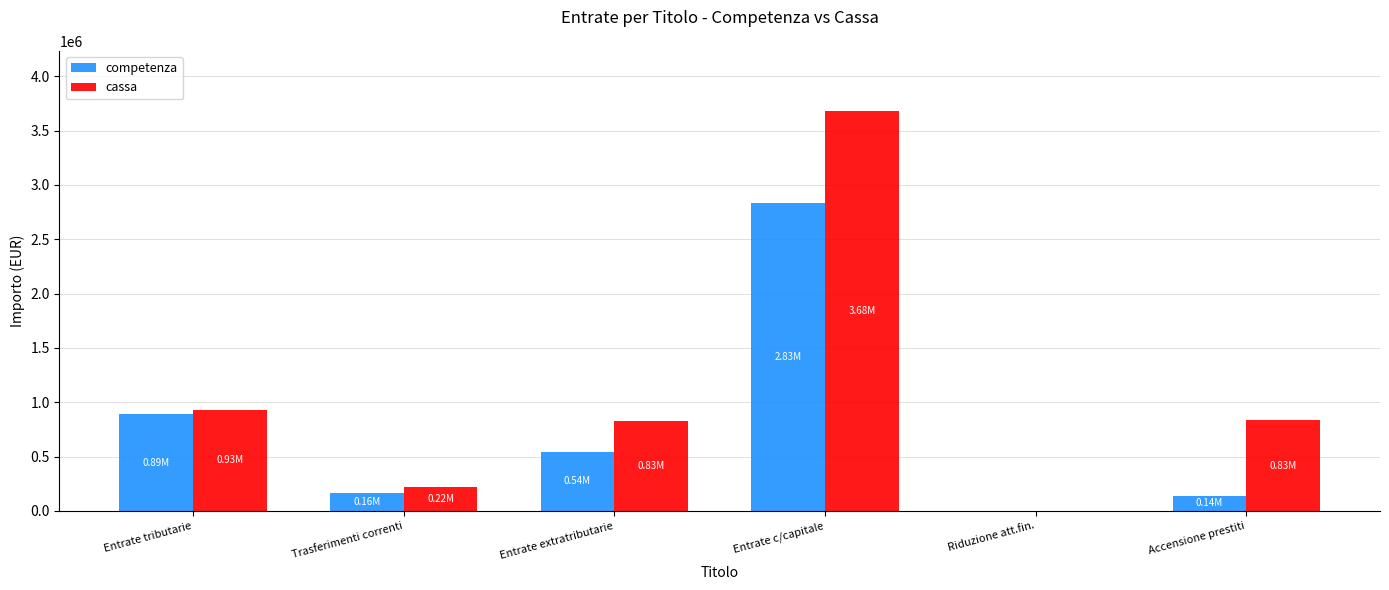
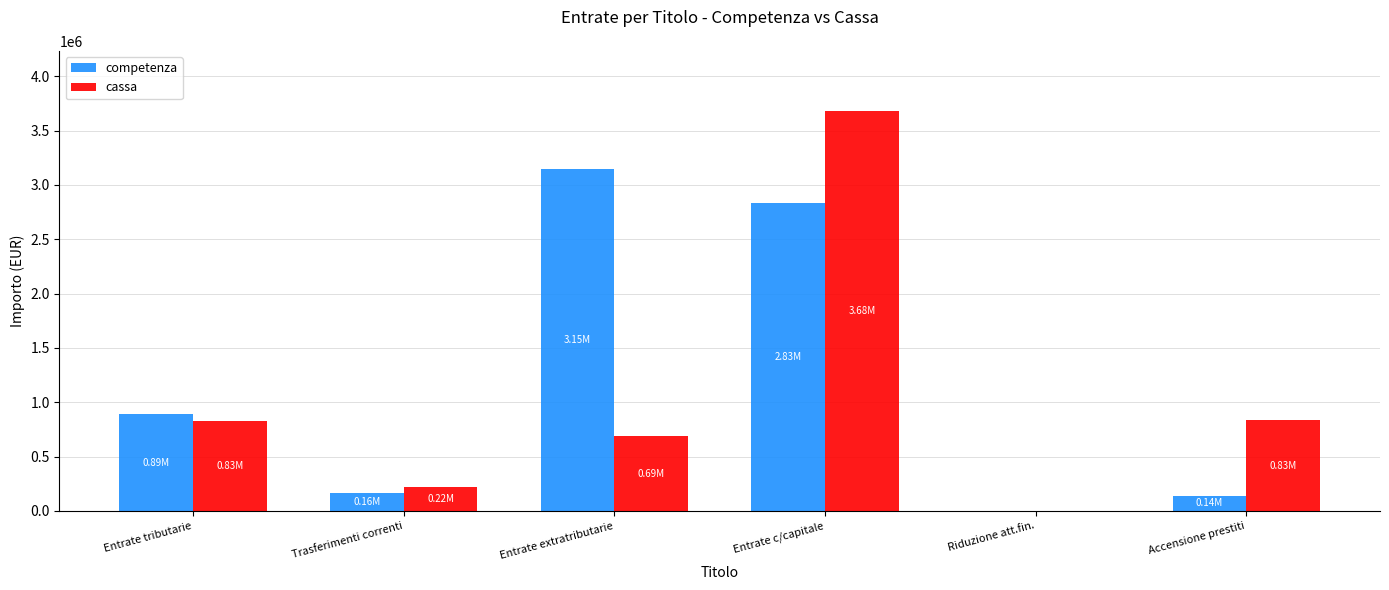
  {
    "competenza": {
      "Entrate tributarie": "0.89M",
      "Trasferimenti correnti": "0.16M",
-     "Entrate extratributarie": "0.54M",
+     "Entrate extratributarie": "3.15M",
      "Entrate c/capitale": "2.83M",
      "Accensione prestiti": "0.14M"
    },
    "cassa": {
-     "Entrate tributarie": "0.93M",
+     "Entrate tributarie": "0.83M",
      "Trasferimenti correnti": "0.22M",
-     "Entrate extratributarie": "0.83M",
+     "Entrate extratributarie": "0.69M",
      "Entrate c/capitale": "3.68M",
      "Accensione prestiti": "0.83M"
    }
  }
